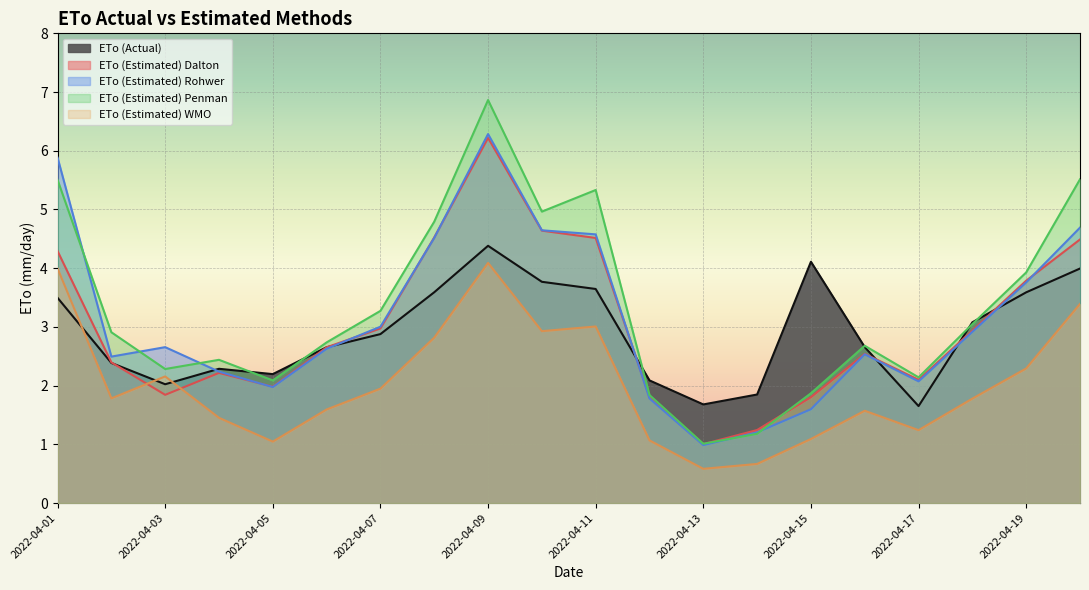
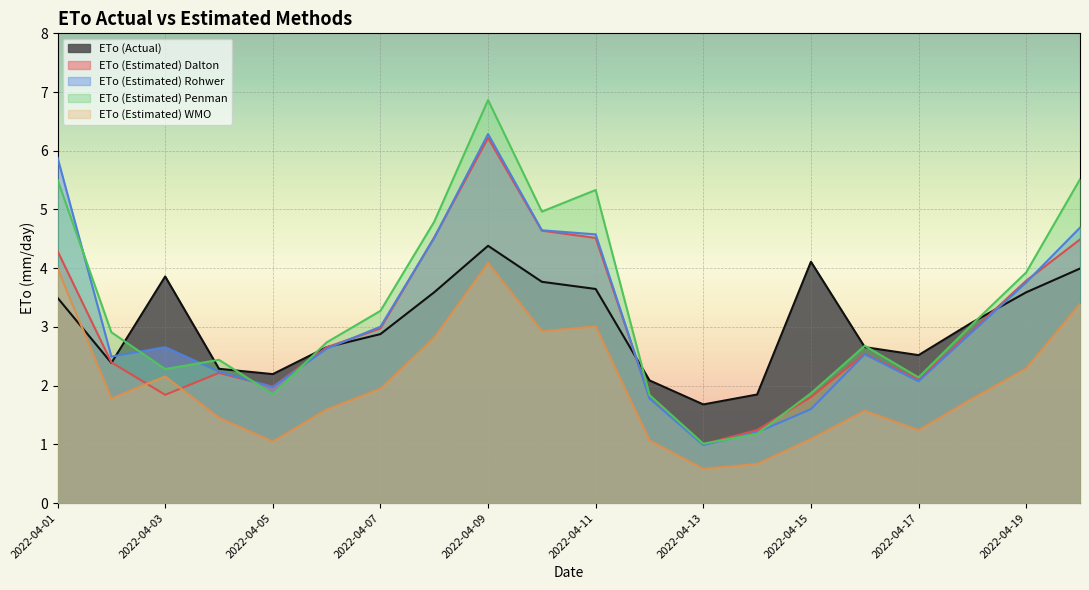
  {
    "ETo (Actual)": {
      "2022-04-01": 3.5,
-     "2022-04-03": 2.0,
+     "2022-04-03": 3.9,
      "2022-04-05": 2.2,
      "2022-04-07": 2.9,
      "2022-04-09": 4.4,
      "2022-04-11": 3.6,
      "2022-04-13": 1.7,
      "2022-04-15": 4.1,
-     "2022-04-17": 1.7,
+     "2022-04-17": 2.5,
      "2022-04-19": 3.6
    },
    "ETo (Estimated) Dalton": {
      "2022-04-01": 4.3,
      "2022-04-03": 1.8,
      "2022-04-09": 6.2,
      "2022-04-11": 4.5,
      "2022-04-15": 1.8
    },
    "ETo (Estimated) Rohwer": {
      "2022-04-01": 5.9,
      "2022-04-03": 2.7,
      "2022-04-09": 6.3,
      "2022-04-11": 4.6,
      "2022-04-15": 1.6
    },
    "ETo (Estimated) Penman": {
      "2022-04-01": 5.5,
      "2022-04-03": 2.3,
-     "2022-04-05": 2.1,
+     "2022-04-05": 1.9,
      "2022-04-07": 3.3,
      "2022-04-09": 6.9,
      "2022-04-11": 5.3,
      "2022-04-15": 1.9,
      "2022-04-19": 3.9
    },
    "ETo (Estimated) WMO": {
      "2022-04-01": 4.0,
      "2022-04-03": 2.2,
      "2022-04-05": 1.0,
      "2022-04-07": 1.9,
      "2022-04-09": 4.1,
      "2022-04-11": 3.0,
      "2022-04-13": 0.6,
      "2022-04-15": 1.1,
      "2022-04-17": 1.2,
      "2022-04-19": 2.3
    }
  }
